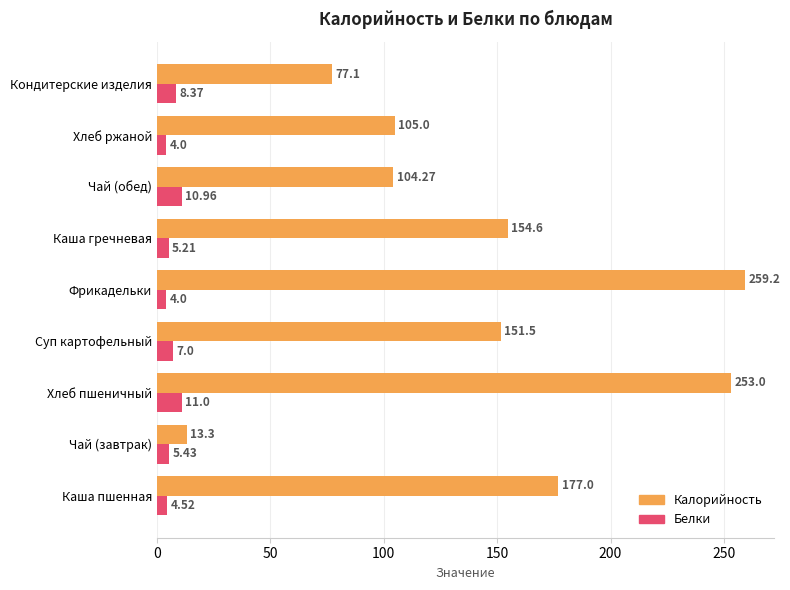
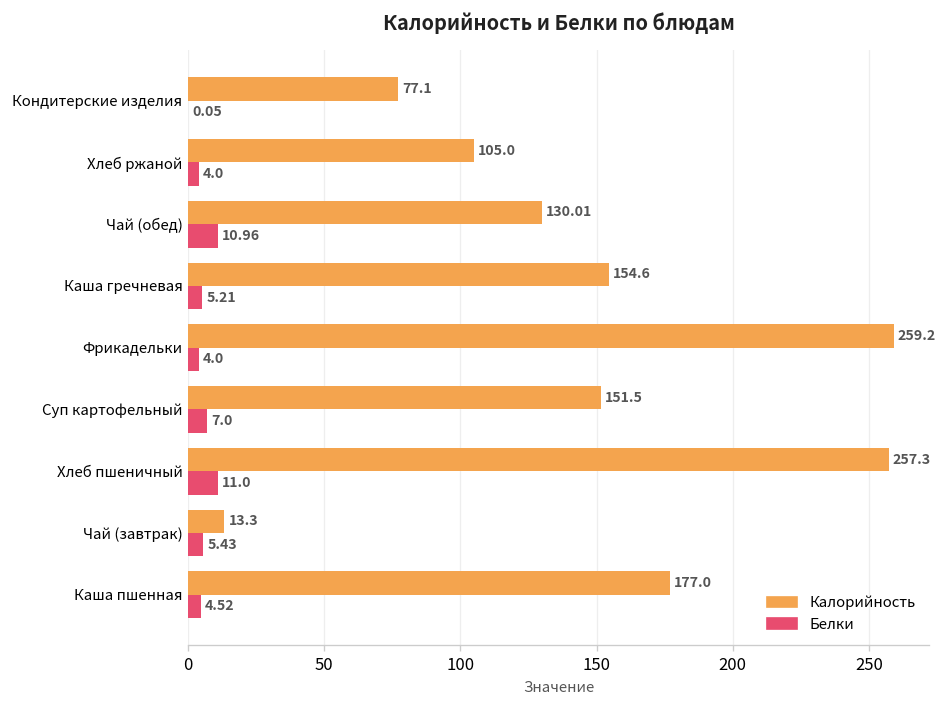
  {
    "Калорийность": {
      "Кондитерские изделия": 77.1,
      "Хлеб ржаной": 105.0,
-     "Чай (обед)": 104.27,
+     "Чай (обед)": 130.01,
      "Каша гречневая": 154.6,
      "Фрикадельки": 259.2,
      "Суп картофельный": 151.5,
-     "Хлеб пшеничный": 253.0,
+     "Хлеб пшеничный": 257.3,
      "Чай (завтрак)": 13.3,
      "Каша пшенная": 177.0
    },
    "Белки": {
-     "Кондитерские изделия": 8.37,
+     "Кондитерские изделия": 0.05,
      "Хлеб ржаной": 4.0,
      "Чай (обед)": 10.96,
      "Каша гречневая": 5.21,
      "Фрикадельки": 4.0,
      "Суп картофельный": 7.0,
      "Хлеб пшеничный": 11.0,
      "Чай (завтрак)": 5.43,
      "Каша пшенная": 4.52
    }
  }
